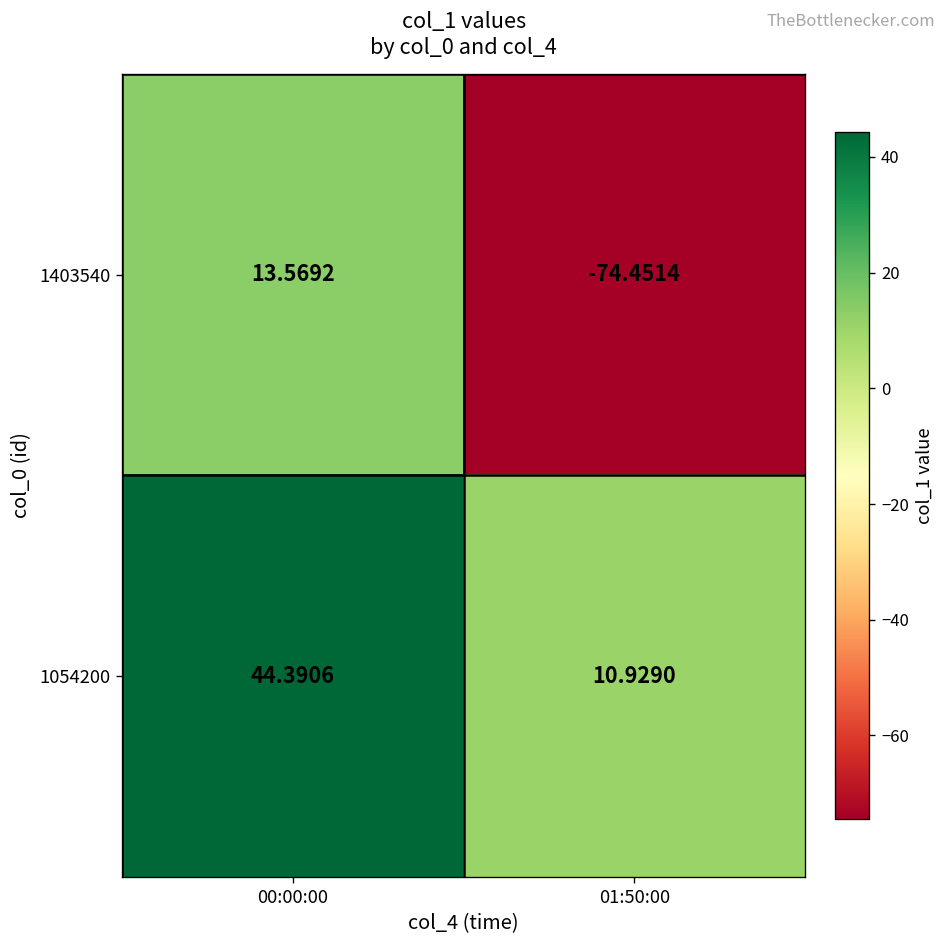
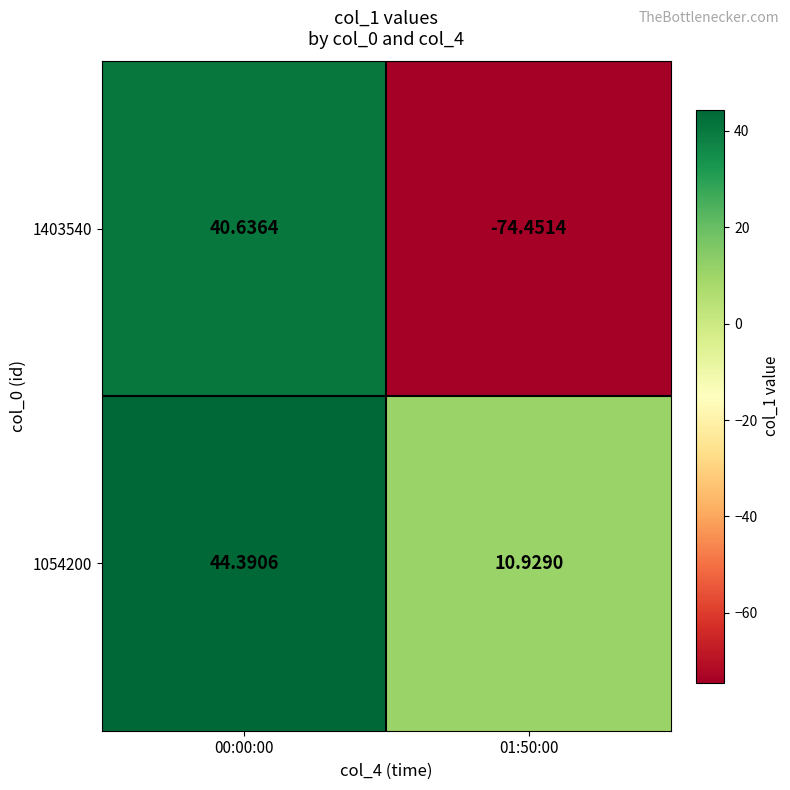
  {
    "1403540": {
-     "00:00:00": 13.5692,
+     "00:00:00": 40.6364,
      "01:50:00": -74.4514
    },
    "1054200": {
      "00:00:00": 44.3906,
      "01:50:00": 10.9290
    }
  }
